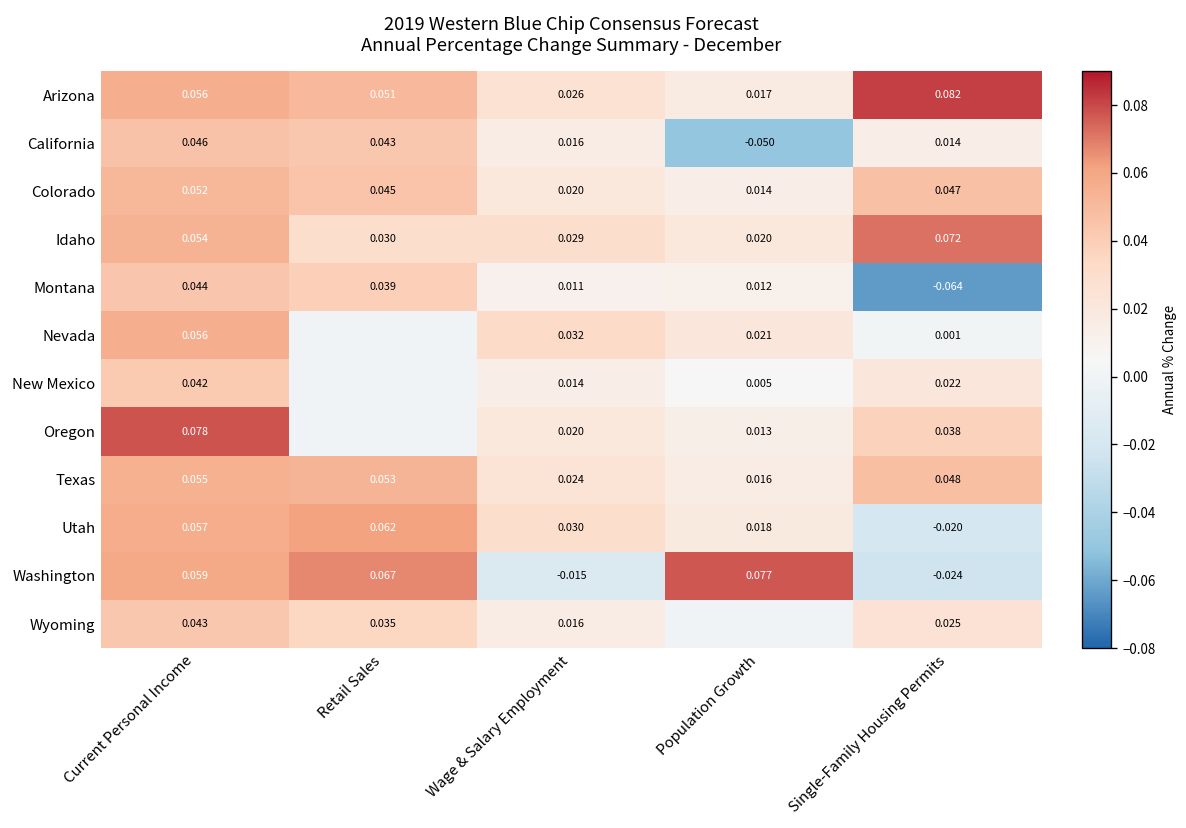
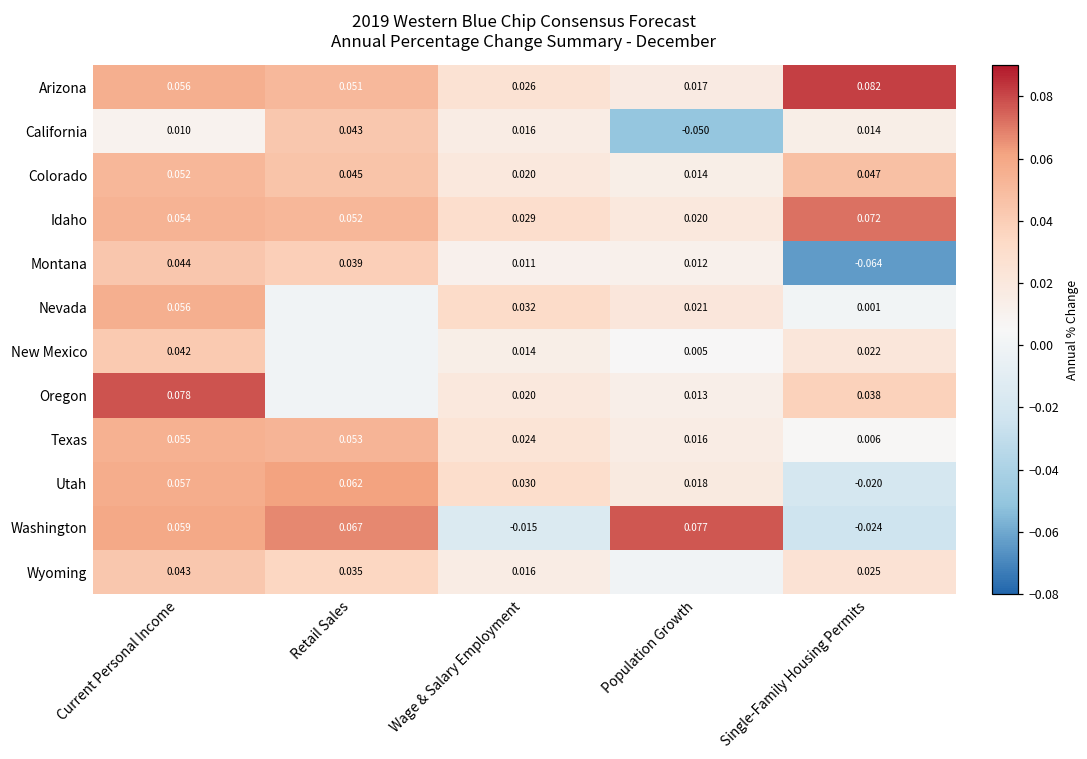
  {
    "Arizona": {
      "Current Personal Income": 0.056,
      "Retail Sales": 0.051,
      "Wage & Salary Employment": 0.026,
      "Population Growth": 0.017,
      "Single-Family Housing Permits": 0.082
    },
    "California": {
-     "Current Personal Income": 0.046,
+     "Current Personal Income": 0.010,
      "Retail Sales": 0.043,
      "Wage & Salary Employment": 0.016,
      "Population Growth": -0.050,
      "Single-Family Housing Permits": 0.014
    },
    "Colorado": {
      "Current Personal Income": 0.052,
      "Retail Sales": 0.045,
      "Wage & Salary Employment": 0.020,
      "Population Growth": 0.014,
      "Single-Family Housing Permits": 0.047
    },
    "Idaho": {
      "Current Personal Income": 0.054,
-     "Retail Sales": 0.030,
+     "Retail Sales": 0.052,
      "Wage & Salary Employment": 0.029,
      "Population Growth": 0.020,
      "Single-Family Housing Permits": 0.072
    },
    "Montana": {
      "Current Personal Income": 0.044,
      "Retail Sales": 0.039,
      "Wage & Salary Employment": 0.011,
      "Population Growth": 0.012,
      "Single-Family Housing Permits": -0.064
    },
    "Nevada": {
      "Current Personal Income": 0.056,
      "Wage & Salary Employment": 0.032,
      "Population Growth": 0.021,
      "Single-Family Housing Permits": 0.001
    },
    "New Mexico": {
      "Current Personal Income": 0.042,
      "Wage & Salary Employment": 0.014,
      "Population Growth": 0.005,
      "Single-Family Housing Permits": 0.022
    },
    "Oregon": {
      "Current Personal Income": 0.078,
      "Wage & Salary Employment": 0.020,
      "Population Growth": 0.013,
      "Single-Family Housing Permits": 0.038
    },
    "Texas": {
      "Current Personal Income": 0.055,
      "Retail Sales": 0.053,
      "Wage & Salary Employment": 0.024,
      "Population Growth": 0.016,
-     "Single-Family Housing Permits": 0.048
+     "Single-Family Housing Permits": 0.006
    },
    "Utah": {
      "Current Personal Income": 0.057,
      "Retail Sales": 0.062,
      "Wage & Salary Employment": 0.030,
      "Population Growth": 0.018,
      "Single-Family Housing Permits": -0.020
    },
    "Washington": {
      "Current Personal Income": 0.059,
      "Retail Sales": 0.067,
      "Wage & Salary Employment": -0.015,
      "Population Growth": 0.077,
      "Single-Family Housing Permits": -0.024
    },
    "Wyoming": {
      "Current Personal Income": 0.043,
      "Retail Sales": 0.035,
      "Wage & Salary Employment": 0.016,
      "Single-Family Housing Permits": 0.025
    }
  }
